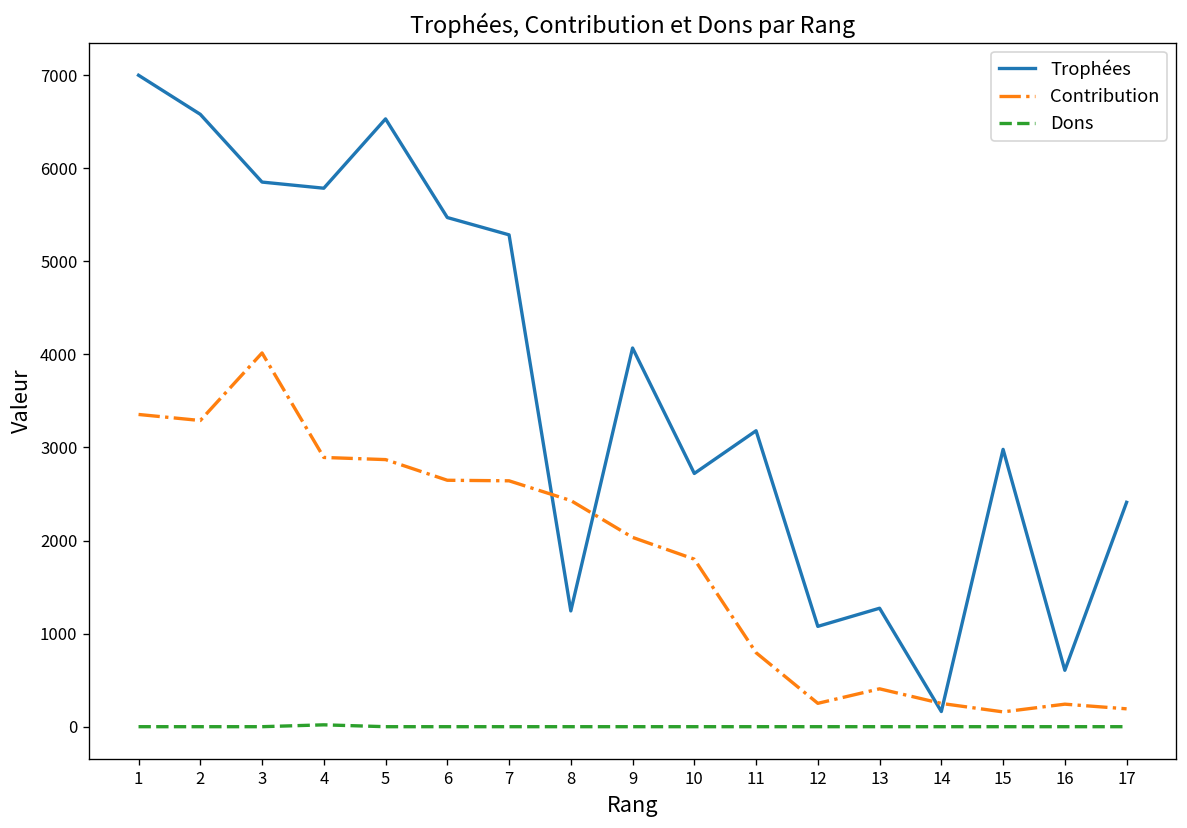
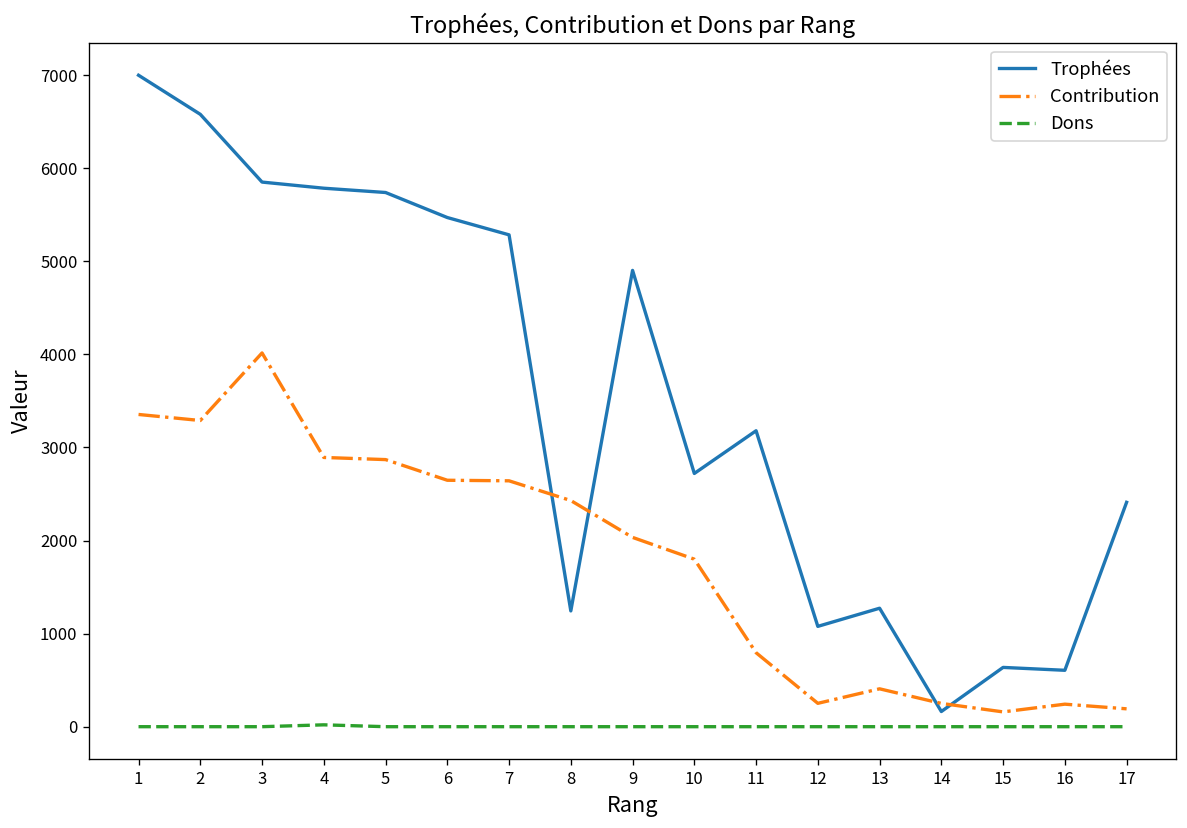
  {
    "Trophées": {
      "1": 7000,
      "2": 6600,
      "3": 5900,
      "4": 5800,
-     "5": 6500,
+     "5": 5700,
      "6": 5500,
      "7": 5300,
      "8": 1200,
-     "9": 4100,
+     "9": 4900,
      "10": 2700,
      "11": 3200,
      "12": 1100,
      "13": 1300,
      "14": 200,
-     "15": 3000,
+     "15": 600,
      "16": 600,
      "17": 2400
    },
    "Contribution": {
      "1": 3400,
      "2": 3300,
      "3": 4000,
      "4": 2900,
      "5": 2900,
      "6": 2600,
      "7": 2600,
      "8": 2400,
      "9": 2000,
      "10": 1800,
      "11": 800,
      "12": 300,
      "13": 400,
      "14": 300,
      "15": 200,
      "16": 200,
      "17": 200
    },
    "Dons": {
      "1": 0,
      "2": 0,
      "3": 0,
      "4": 0,
      "5": 0,
      "6": 0,
      "7": 0,
      "8": 0,
      "9": 0,
      "10": 0,
      "11": 0,
      "12": 0,
      "13": 0,
      "14": 0,
      "15": 0,
      "16": 0,
      "17": 0
    }
  }
